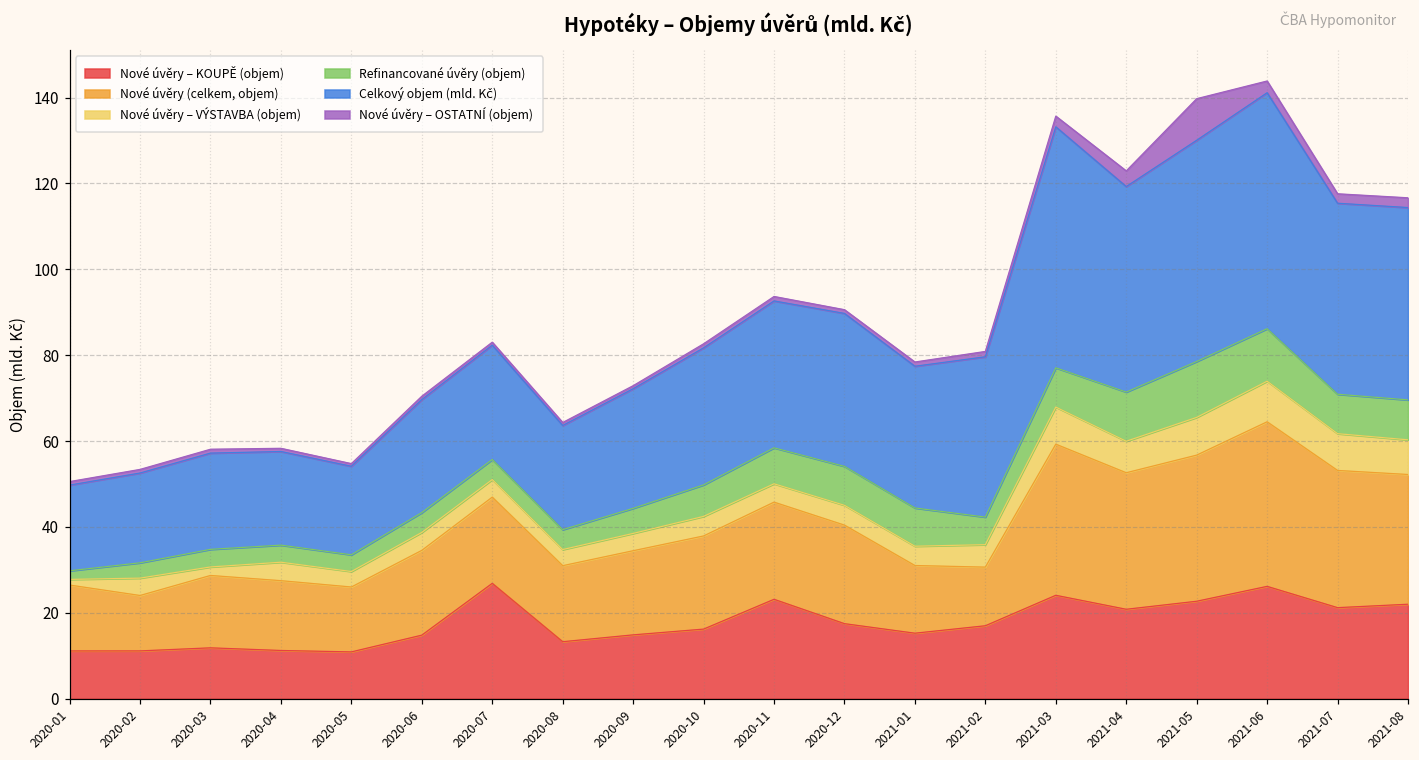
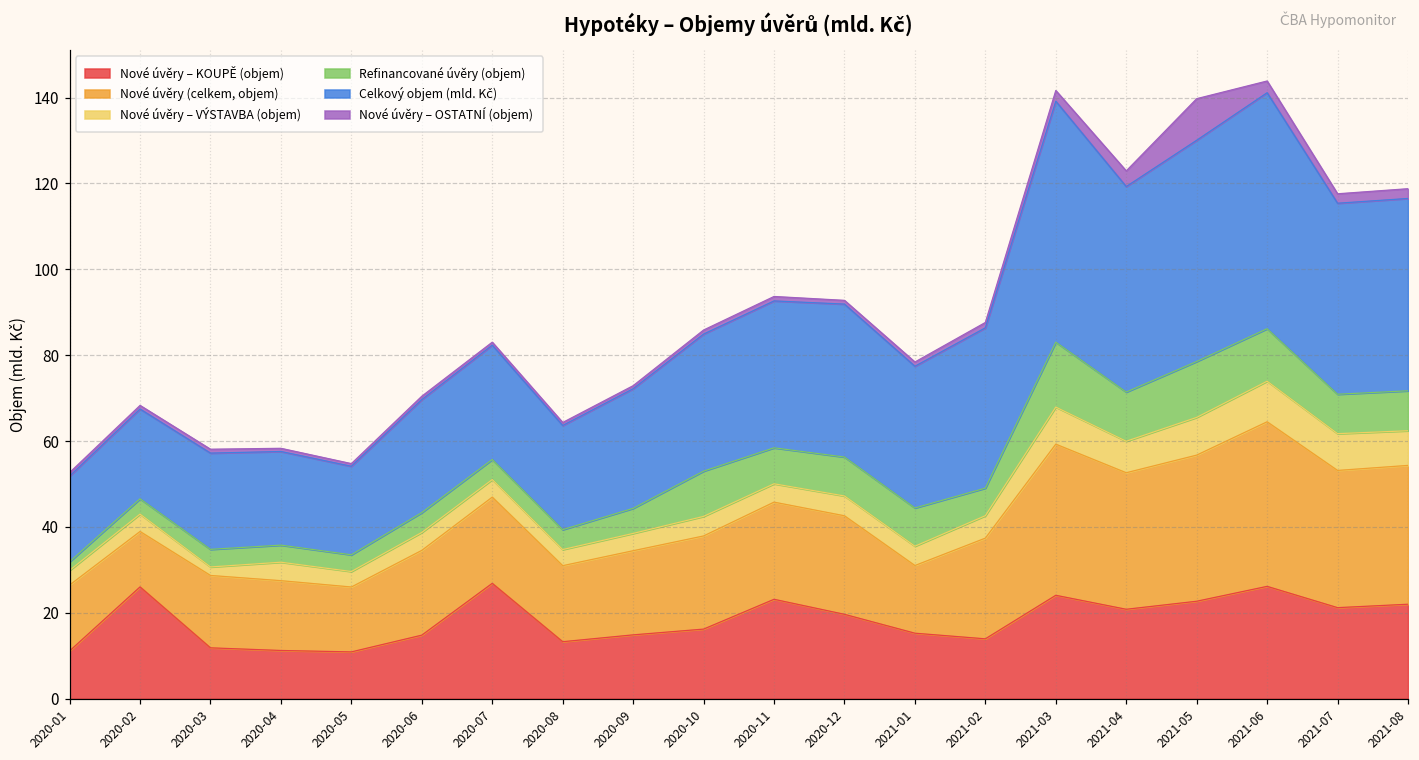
  {
    "Nové úvěry – KOUPĚ (objem)": {
      "2020-01": 11,
-     "2020-02": 11,
+     "2020-02": 26,
      "2020-03": 12,
      "2020-04": 11,
      "2020-05": 11,
      "2020-06": 15,
      "2020-07": 27,
      "2020-08": 13,
      "2020-09": 15,
      "2020-10": 16,
      "2020-11": 23,
-     "2020-12": 17,
+     "2020-12": 20,
      "2021-01": 15,
-     "2021-02": 17,
+     "2021-02": 14,
      "2021-03": 24,
      "2021-04": 21,
      "2021-05": 23,
      "2021-06": 26,
      "2021-07": 21,
      "2021-08": 22
    },
    "Nové úvěry (celkem, objem)": {
      "2020-01": 15,
      "2020-02": 13,
      "2020-03": 17,
      "2020-04": 16,
      "2020-05": 15,
      "2020-06": 20,
      "2020-07": 20,
      "2020-08": 18,
      "2020-09": 20,
      "2020-10": 22,
      "2020-11": 23,
      "2020-12": 23,
      "2021-01": 16,
-     "2021-02": 14,
+     "2021-02": 23,
      "2021-03": 35,
      "2021-04": 32,
      "2021-05": 34,
      "2021-06": 38,
      "2021-07": 32,
-     "2021-08": 30
+     "2021-08": 32
    },
    "Nové úvěry – VÝSTAVBA (objem)": {
-     "2020-01": 1,
+     "2020-01": 3,
      "2020-02": 4,
      "2020-03": 2,
      "2020-04": 4,
      "2020-05": 4,
      "2020-06": 4,
      "2020-07": 4,
      "2020-08": 4,
      "2020-09": 4,
      "2020-10": 5,
      "2020-11": 4,
      "2020-12": 5,
      "2021-01": 4,
      "2021-02": 5,
      "2021-03": 9,
      "2021-04": 7,
      "2021-05": 9,
      "2021-06": 9,
      "2021-07": 9,
      "2021-08": 8
    },
    "Refinancované úvěry (objem)": {
      "2020-01": 2,
      "2020-02": 4,
      "2020-03": 4,
      "2020-04": 4,
      "2020-05": 4,
      "2020-06": 5,
      "2020-07": 5,
      "2020-08": 5,
      "2020-09": 6,
-     "2020-10": 7,
+     "2020-10": 11,
      "2020-11": 8,
      "2020-12": 9,
      "2021-01": 9,
      "2021-02": 6,
-     "2021-03": 9,
+     "2021-03": 15,
      "2021-04": 11,
      "2021-05": 13,
      "2021-06": 12,
      "2021-07": 9,
      "2021-08": 9
    },
    "Celkový objem (mld. Kč)": {
      "2020-01": 20,
      "2020-02": 21,
      "2020-03": 22,
      "2020-04": 22,
      "2020-06": 26,
      "2020-07": 27,
      "2020-08": 24,
      "2020-09": 28,
      "2020-10": 32,
      "2020-11": 34,
      "2020-12": 36,
      "2021-01": 33,
      "2021-02": 37,
      "2021-03": 56,
      "2021-04": 48,
      "2021-05": 52,
      "2021-06": 55,
      "2021-07": 44,
      "2021-08": 45
    },
    "Nové úvěry – OSTATNÍ (objem)": {
      "2020-01": 1,
      "2020-02": 1,
      "2020-03": 1,
      "2020-04": 1,
      "2020-06": 1,
      "2020-07": 1,
      "2020-08": 1,
      "2020-09": 1,
      "2020-10": 1,
      "2020-11": 1,
      "2020-12": 1,
      "2021-01": 1,
      "2021-02": 1,
      "2021-03": 2,
      "2021-04": 4,
      "2021-05": 10,
      "2021-06": 3,
      "2021-07": 2,
      "2021-08": 2
    }
  }
